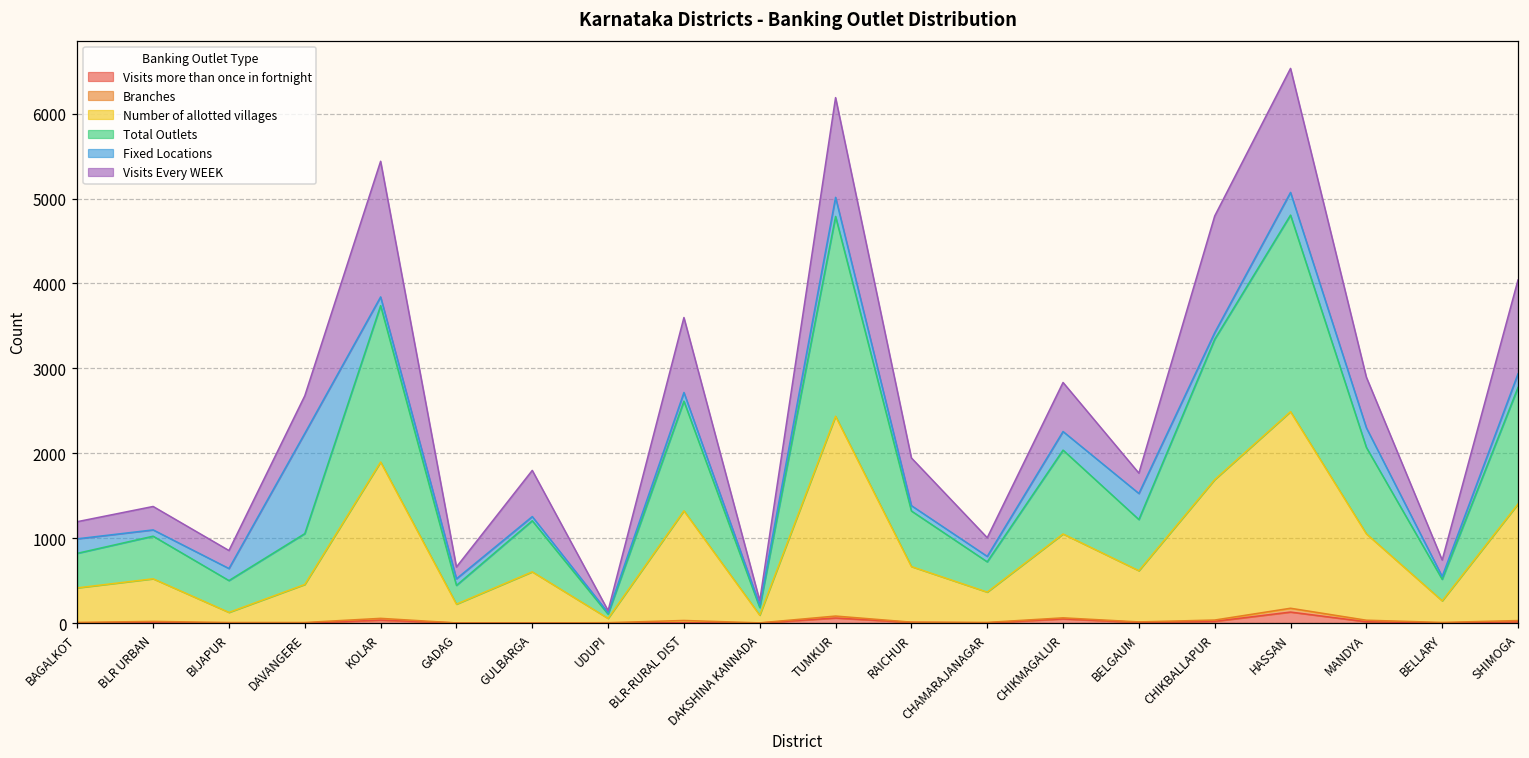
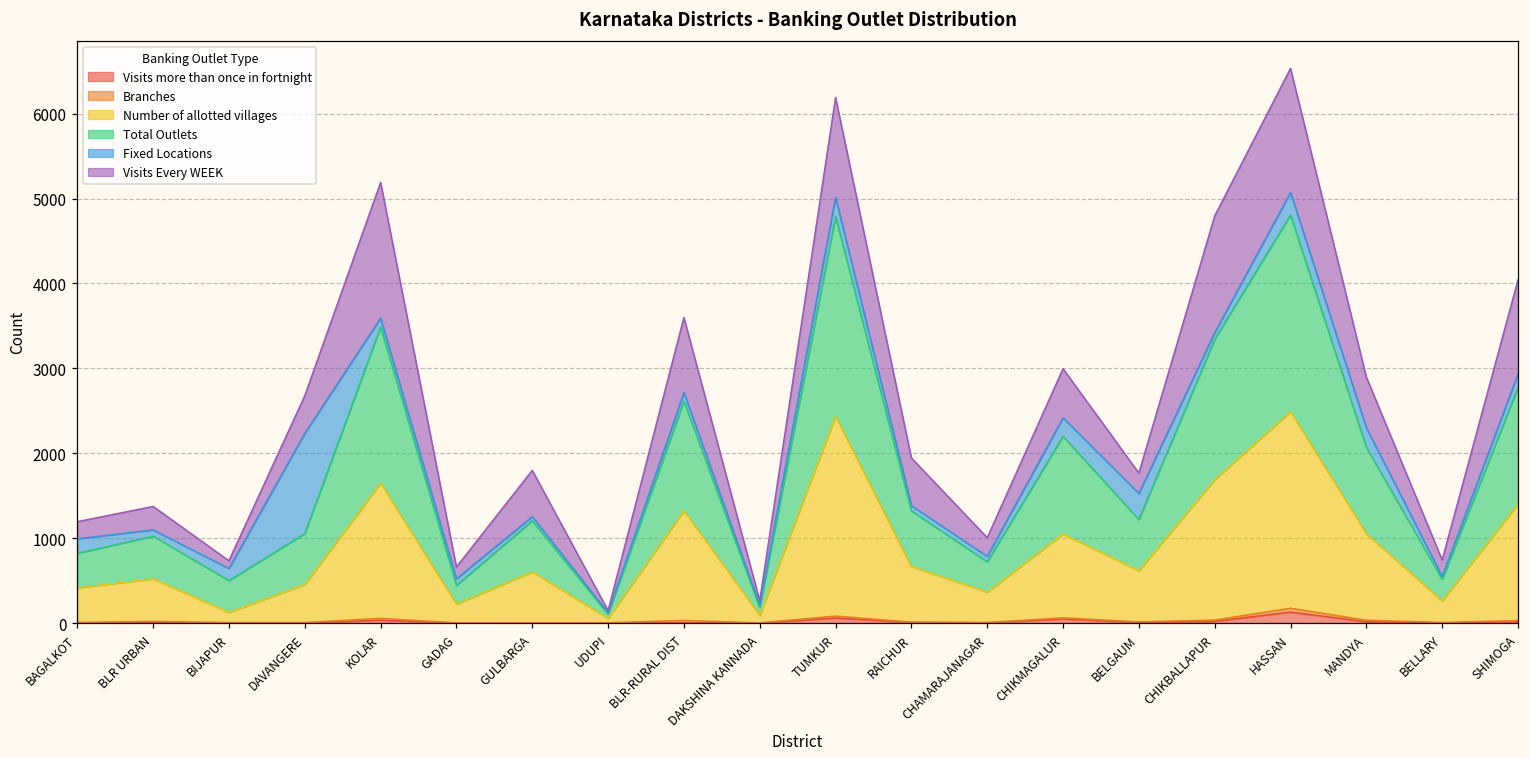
  {
    "Number of allotted villages": {
      "BAGALKOT": 400,
      "BLR URBAN": 500,
      "BIJAPUR": 100,
      "DAVANGERE": 400,
-     "KOLAR": 1800,
+     "KOLAR": 1600,
      "GADAG": 200,
      "GULBARGA": 600,
      "UDUPI": 100,
      "BLR-RURAL DIST": 1300,
      "DAKSHINA KANNADA": 100,
      "TUMKUR": 2400,
      "RAICHUR": 700,
      "CHAMARAJANAGAR": 400,
      "CHIKMAGALUR": 1000,
      "BELGAUM": 600,
      "CHIKBALLAPUR": 1700,
      "HASSAN": 2300,
      "MANDYA": 1000,
      "BELLARY": 300,
      "SHIMOGA": 1400
    },
    "Total Outlets": {
      "BAGALKOT": 400,
      "BLR URBAN": 500,
      "BIJAPUR": 400,
      "DAVANGERE": 600,
      "KOLAR": 1800,
      "GADAG": 200,
      "GULBARGA": 600,
      "BLR-RURAL DIST": 1300,
      "TUMKUR": 2400,
      "RAICHUR": 700,
      "CHAMARAJANAGAR": 400,
-     "CHIKMAGALUR": 1000,
+     "CHIKMAGALUR": 1200,
      "BELGAUM": 600,
      "CHIKBALLAPUR": 1700,
      "HASSAN": 2300,
      "MANDYA": 1000,
      "SHIMOGA": 1400
    },
    "Fixed Locations": {
      "BAGALKOT": 200,
      "BLR URBAN": 100,
      "BIJAPUR": 100,
      "DAVANGERE": 1200,
      "KOLAR": 100,
      "GADAG": 100,
      "GULBARGA": 0,
      "BLR-RURAL DIST": 100,
      "TUMKUR": 200,
      "RAICHUR": 100,
      "CHAMARAJANAGAR": 100,
      "CHIKMAGALUR": 200,
      "BELGAUM": 300,
      "CHIKBALLAPUR": 100,
      "HASSAN": 300,
      "MANDYA": 200,
      "SHIMOGA": 200
    },
    "Visits Every WEEK": {
      "BAGALKOT": 200,
      "BLR URBAN": 300,
-     "BIJAPUR": 200,
+     "BIJAPUR": 100,
      "DAVANGERE": 400,
      "KOLAR": 1600,
      "GADAG": 100,
      "GULBARGA": 500,
      "BLR-RURAL DIST": 900,
      "DAKSHINA KANNADA": 100,
      "TUMKUR": 1200,
      "RAICHUR": 600,
      "CHAMARAJANAGAR": 200,
      "CHIKMAGALUR": 600,
      "BELGAUM": 200,
      "CHIKBALLAPUR": 1400,
      "HASSAN": 1500,
      "MANDYA": 600,
      "BELLARY": 200,
      "SHIMOGA": 1100
    }
  }
